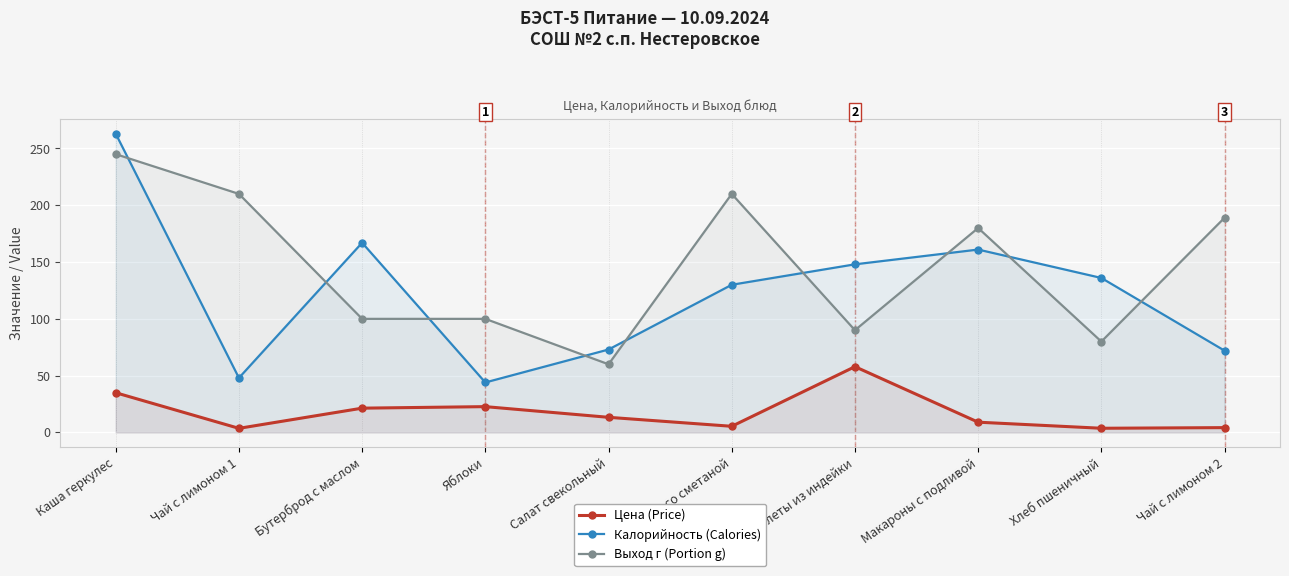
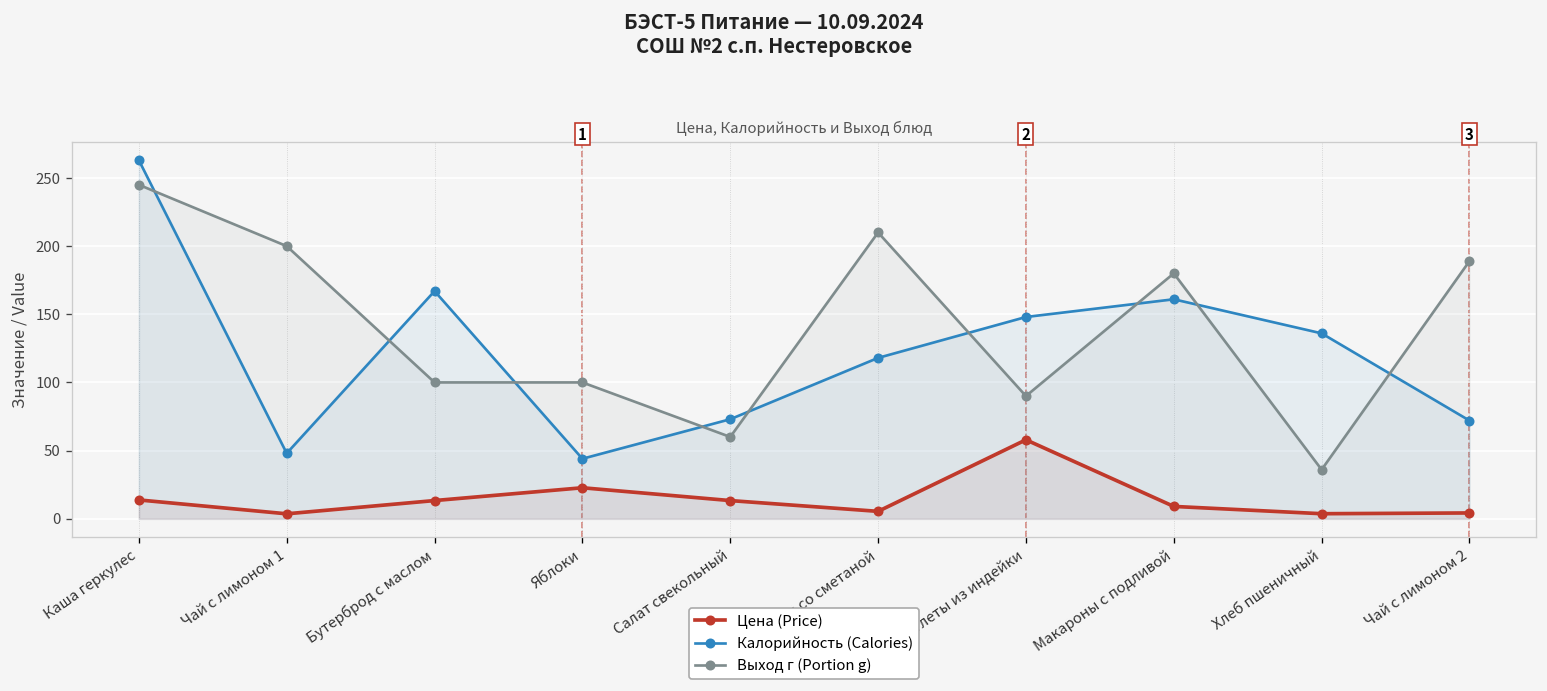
  {
    "Цена (Price)": {
-     "Каша геркулес": 35,
+     "Каша геркулес": 14,
      "Чай с лимоном 1": 4,
-     "Бутерброд с маслом": 21,
+     "Бутерброд с маслом": 13,
      "Яблоки": 23,
      "Салат свекольный": 13,
      "Борщ со сметаной": 5,
      "Котлеты из индейки": 58,
      "Макароны с подливой": 9,
      "Хлеб пшеничный": 4,
      "Чай с лимоном 2": 4
    },
    "Калорийность (Calories)": {
      "Каша геркулес": 263,
      "Чай с лимоном 1": 48,
      "Бутерброд с маслом": 167,
      "Яблоки": 44,
      "Салат свекольный": 73,
-     "Борщ со сметаной": 130,
+     "Борщ со сметаной": 118,
      "Котлеты из индейки": 148,
      "Макароны с подливой": 161,
      "Хлеб пшеничный": 136,
      "Чай с лимоном 2": 72
    },
    "Выход г (Portion g)": {
      "Каша геркулес": 245,
-     "Чай с лимоном 1": 210,
+     "Чай с лимоном 1": 200,
      "Бутерброд с маслом": 100,
      "Яблоки": 100,
      "Салат свекольный": 60,
      "Борщ со сметаной": 210,
      "Котлеты из индейки": 90,
      "Макароны с подливой": 180,
-     "Хлеб пшеничный": 80,
+     "Хлеб пшеничный": 36,
      "Чай с лимоном 2": 189
    }
  }
